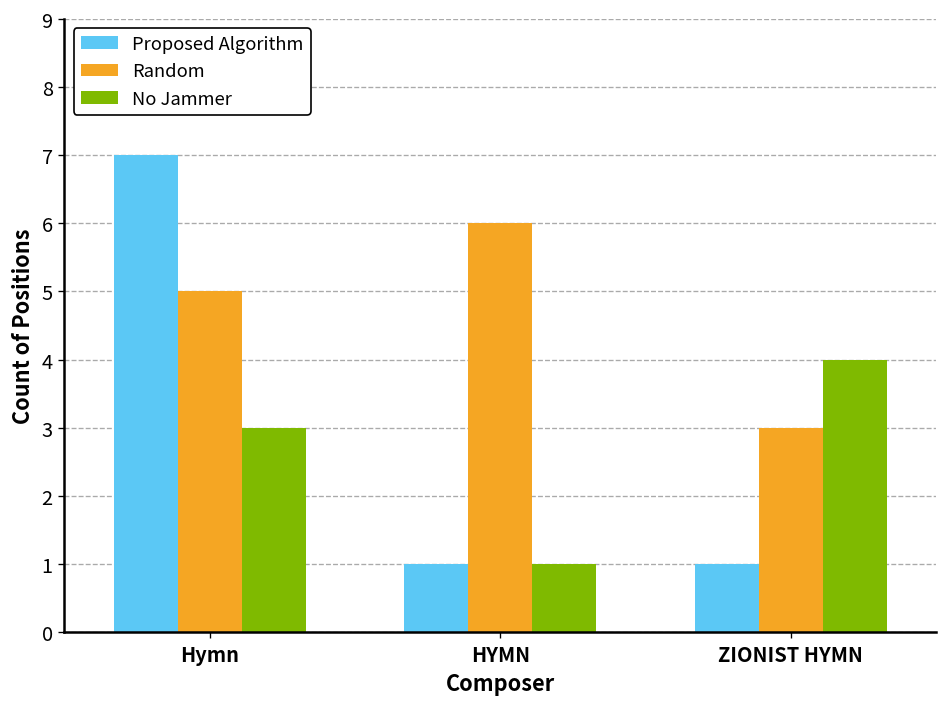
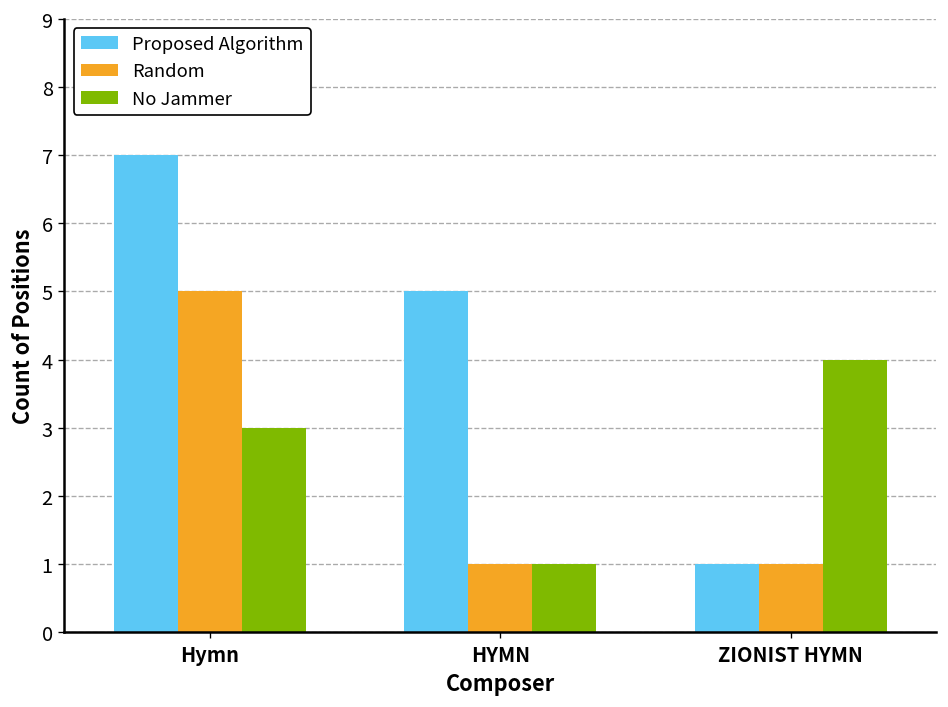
  {
    "Proposed Algorithm": {
      "Hymn": 7,
-     "HYMN": 1,
+     "HYMN": 5,
      "ZIONIST HYMN": 1
    },
    "Random": {
      "Hymn": 5,
-     "HYMN": 6,
-     "ZIONIST HYMN": 3
+     "HYMN": 1,
+     "ZIONIST HYMN": 1
    },
    "No Jammer": {
      "Hymn": 3,
      "HYMN": 1,
      "ZIONIST HYMN": 4
    }
  }
